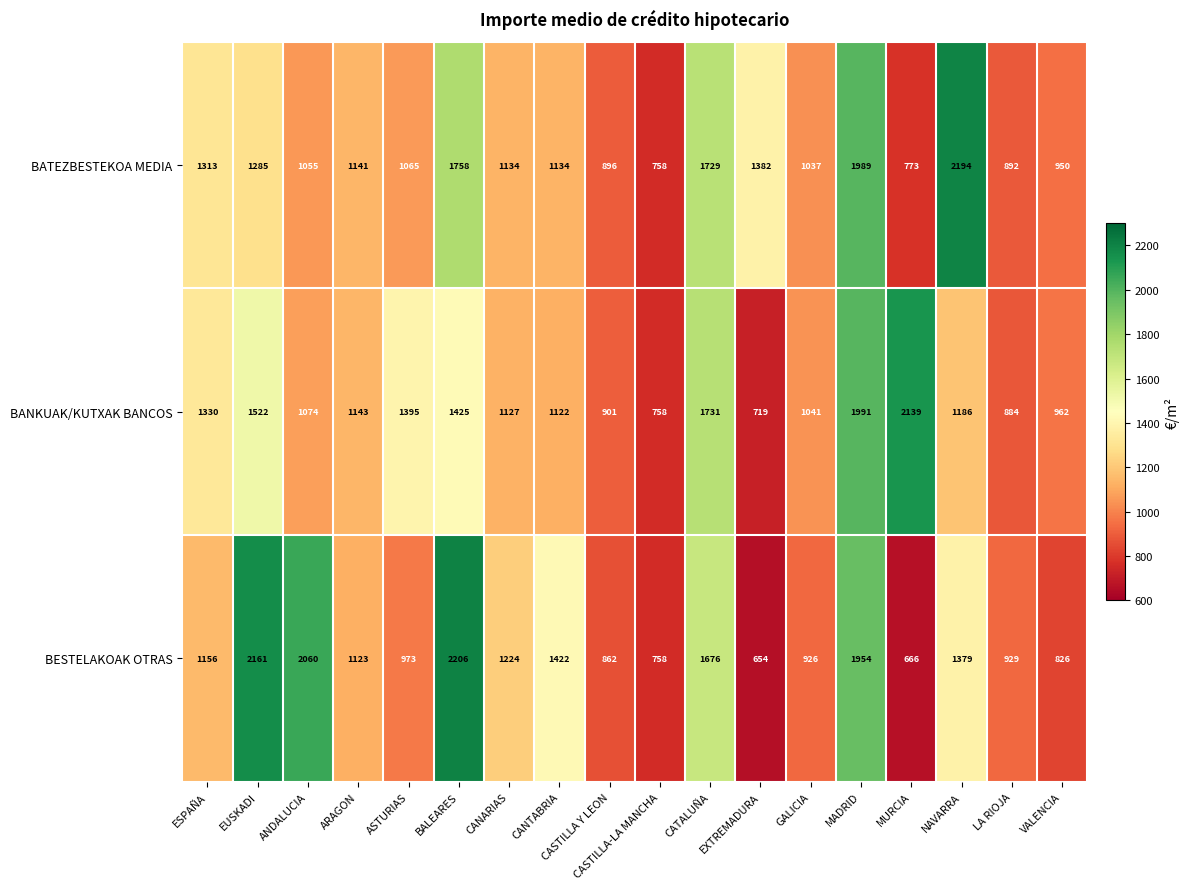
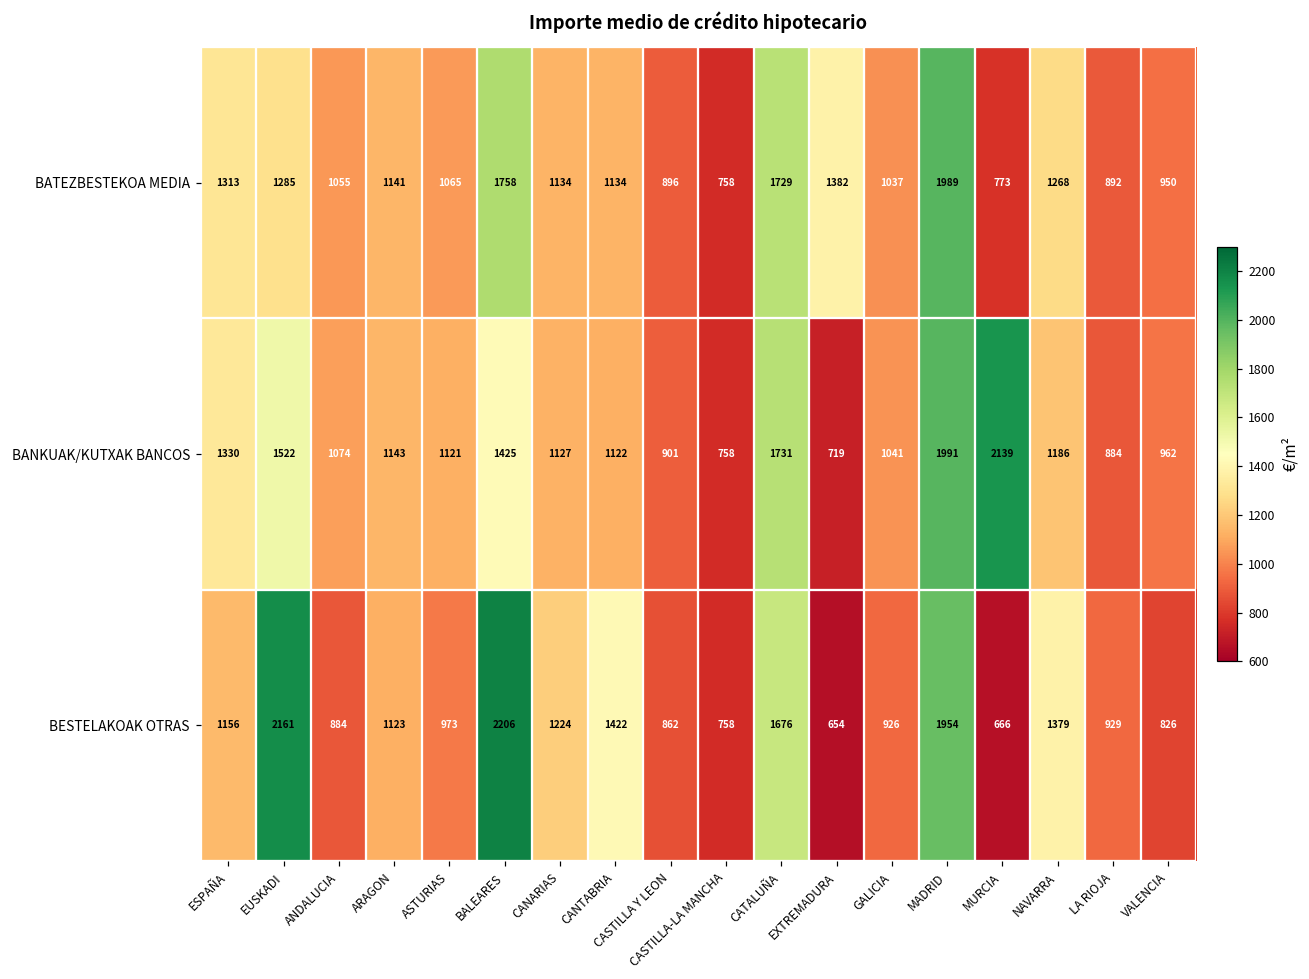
  {
    "BATEZBESTEKOA MEDIA": {
      "ESPAÑA": 1313,
      "EUSKADI": 1285,
      "ANDALUCIA": 1055,
      "ARAGON": 1141,
      "ASTURIAS": 1065,
      "BALEARES": 1758,
      "CANARIAS": 1134,
      "CANTABRIA": 1134,
      "CASTILLA Y LEON": 896,
      "CASTILLA-LA MANCHA": 758,
      "CATALUÑA": 1729,
      "EXTREMADURA": 1382,
      "GALICIA": 1037,
      "MADRID": 1989,
      "MURCIA": 773,
-     "NAVARRA": 2194,
+     "NAVARRA": 1268,
      "LA RIOJA": 892,
      "VALENCIA": 950
    },
    "BANKUAK/KUTXAK BANCOS": {
      "ESPAÑA": 1330,
      "EUSKADI": 1522,
      "ANDALUCIA": 1074,
      "ARAGON": 1143,
-     "ASTURIAS": 1395,
+     "ASTURIAS": 1121,
      "BALEARES": 1425,
      "CANARIAS": 1127,
      "CANTABRIA": 1122,
      "CASTILLA Y LEON": 901,
      "CASTILLA-LA MANCHA": 758,
      "CATALUÑA": 1731,
      "EXTREMADURA": 719,
      "GALICIA": 1041,
      "MADRID": 1991,
      "MURCIA": 2139,
      "NAVARRA": 1186,
      "LA RIOJA": 884,
      "VALENCIA": 962
    },
    "BESTELAKOAK OTRAS": {
      "ESPAÑA": 1156,
      "EUSKADI": 2161,
-     "ANDALUCIA": 2060,
+     "ANDALUCIA": 884,
      "ARAGON": 1123,
      "ASTURIAS": 973,
      "BALEARES": 2206,
      "CANARIAS": 1224,
      "CANTABRIA": 1422,
      "CASTILLA Y LEON": 862,
      "CASTILLA-LA MANCHA": 758,
      "CATALUÑA": 1676,
      "EXTREMADURA": 654,
      "GALICIA": 926,
      "MADRID": 1954,
      "MURCIA": 666,
      "NAVARRA": 1379,
      "LA RIOJA": 929,
      "VALENCIA": 826
    }
  }
